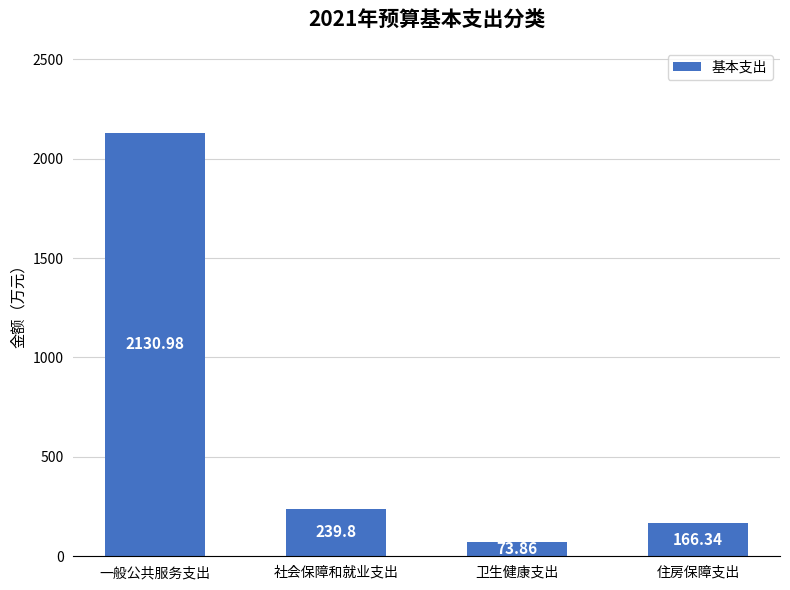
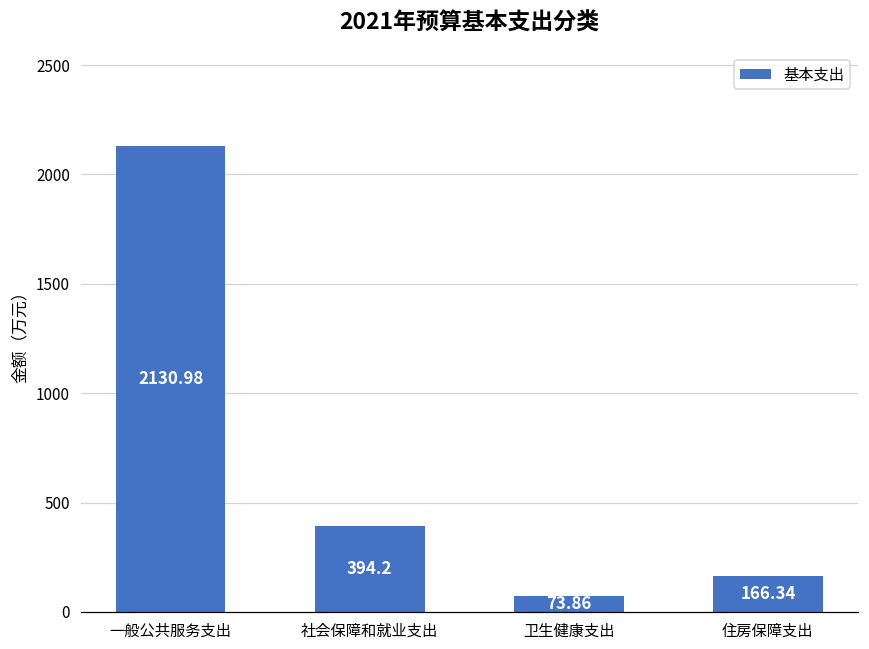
  {
    "一般公共服务支出": 2130.98,
-   "社会保障和就业支出": 239.8,
+   "社会保障和就业支出": 394.2,
    "卫生健康支出": 73.86,
    "住房保障支出": 166.34
  }
